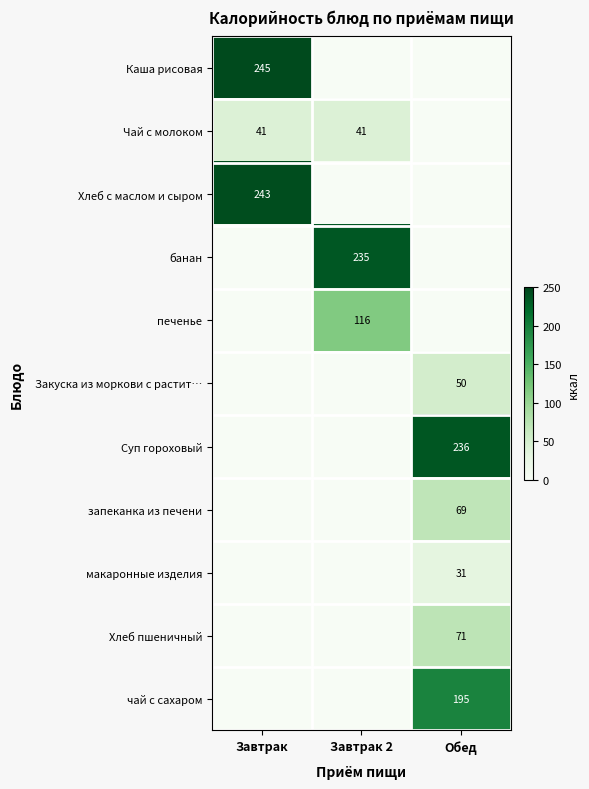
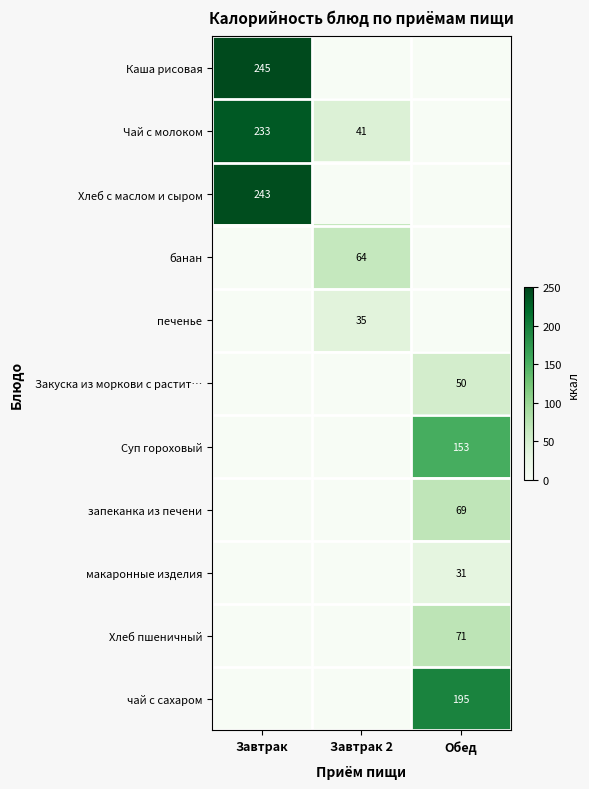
  {
    "Каша рисовая": {
      "Завтрак": 245
    },
    "Чай с молоком": {
-     "Завтрак": 41,
+     "Завтрак": 233,
      "Завтрак 2": 41
    },
    "Хлеб с маслом и сыром": {
      "Завтрак": 243
    },
    "банан": {
-     "Завтрак 2": 235
+     "Завтрак 2": 64
    },
    "печенье": {
-     "Завтрак 2": 116
+     "Завтрак 2": 35
    },
    "Закуска из моркови с растит…": {
      "Обед": 50
    },
    "Суп гороховый": {
-     "Обед": 236
+     "Обед": 153
    },
    "запеканка из печени": {
      "Обед": 69
    },
    "макаронные изделия": {
      "Обед": 31
    },
    "Хлеб пшеничный": {
      "Обед": 71
    },
    "чай с сахаром": {
      "Обед": 195
    }
  }
